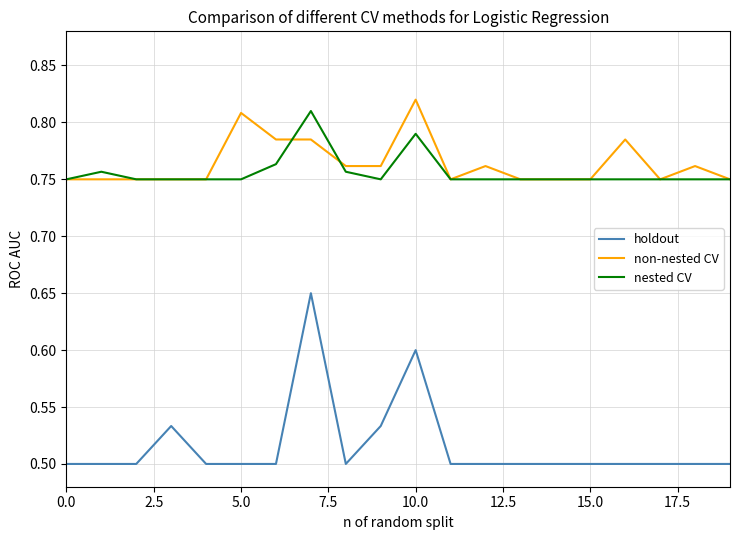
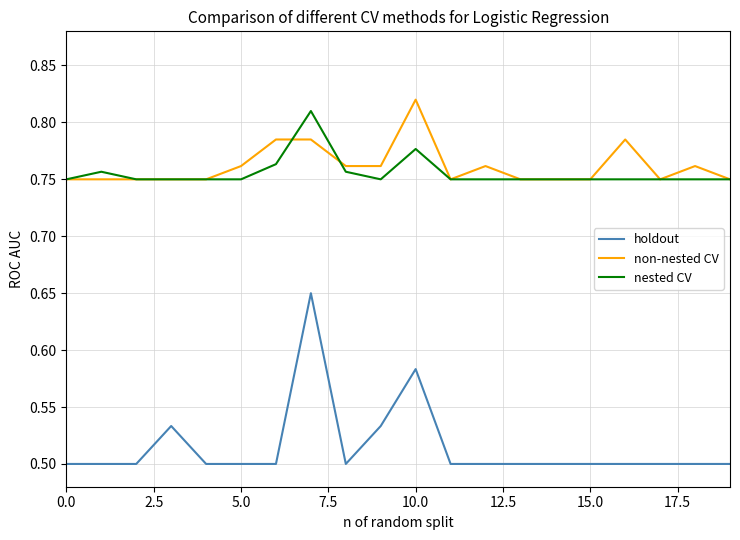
  {
    "holdout": {
      "0.0": 0.500,
      "5.0": 0.500,
-     "10.0": 0.600,
+     "10.0": 0.583,
      "15.0": 0.500
    },
    "non-nested CV": {
-     "5.0": 0.808,
+     "5.0": 0.762,
      "10.0": 0.820
    },
    "nested CV": {
      "5.0": 0.750,
-     "10.0": 0.790
+     "10.0": 0.777
    }
  }
